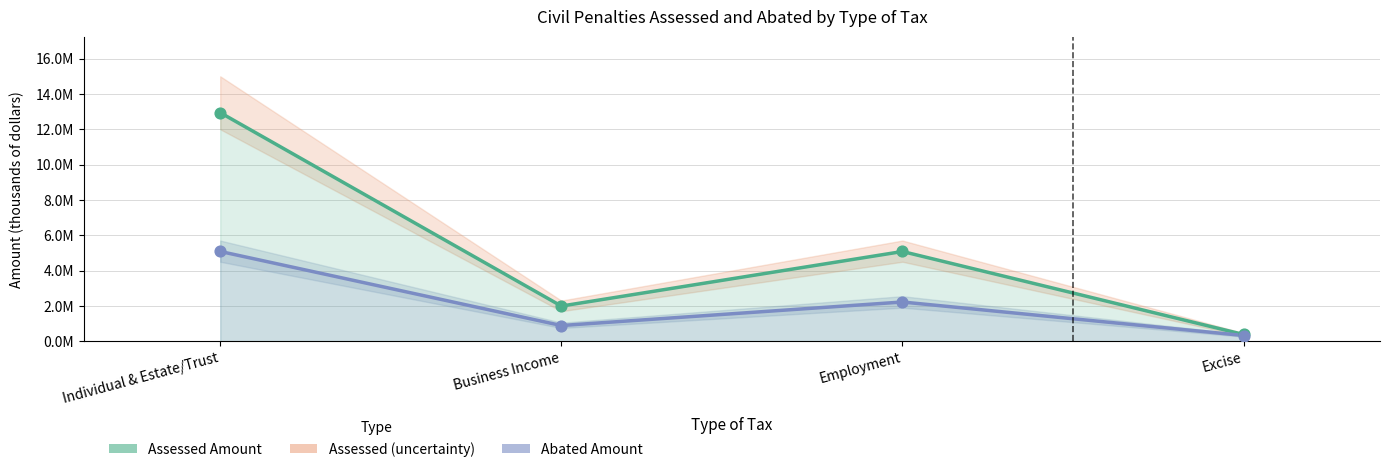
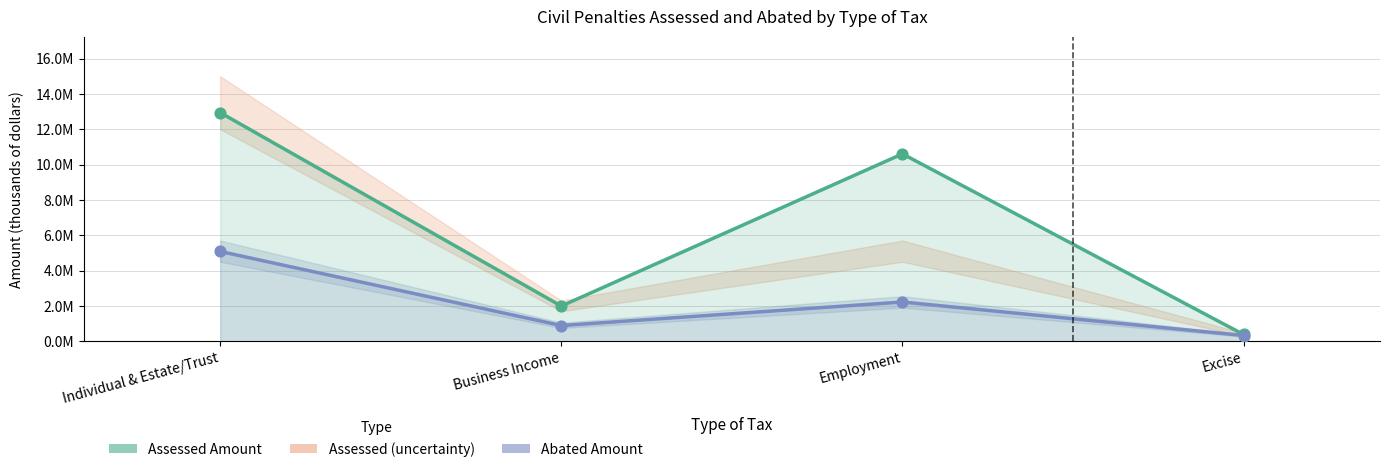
  {
    "Assessed Amount": {
      "Individual & Estate/Trust": 12900000,
      "Business Income": 2000000,
-     "Employment": 5100000
+     "Employment": 10600000
    }
  }
